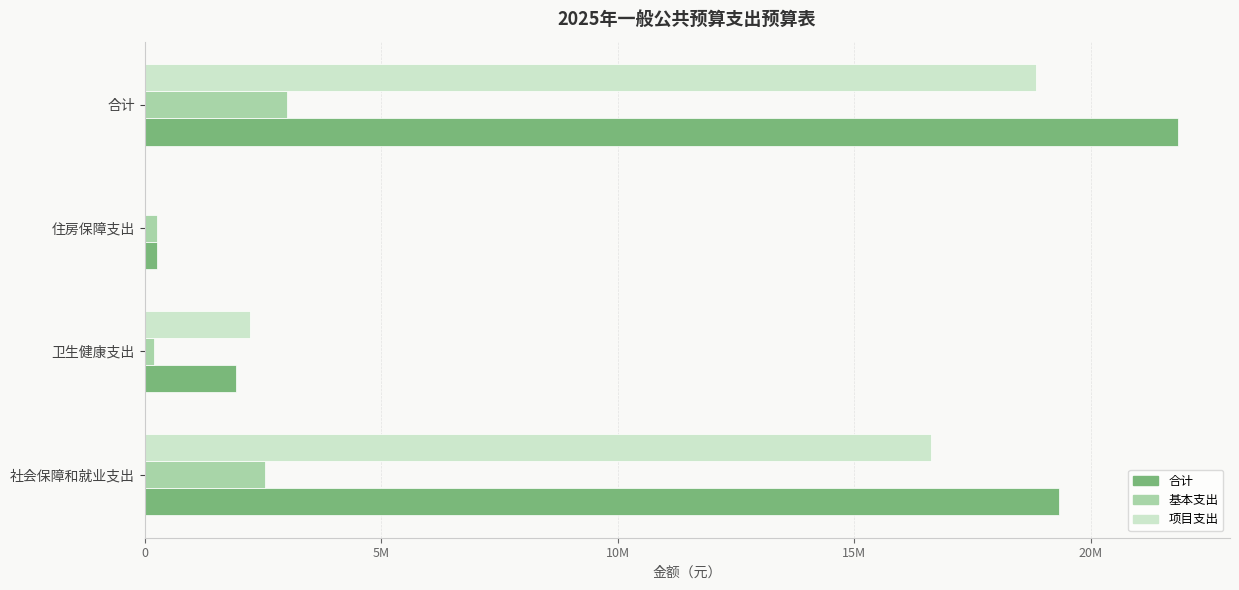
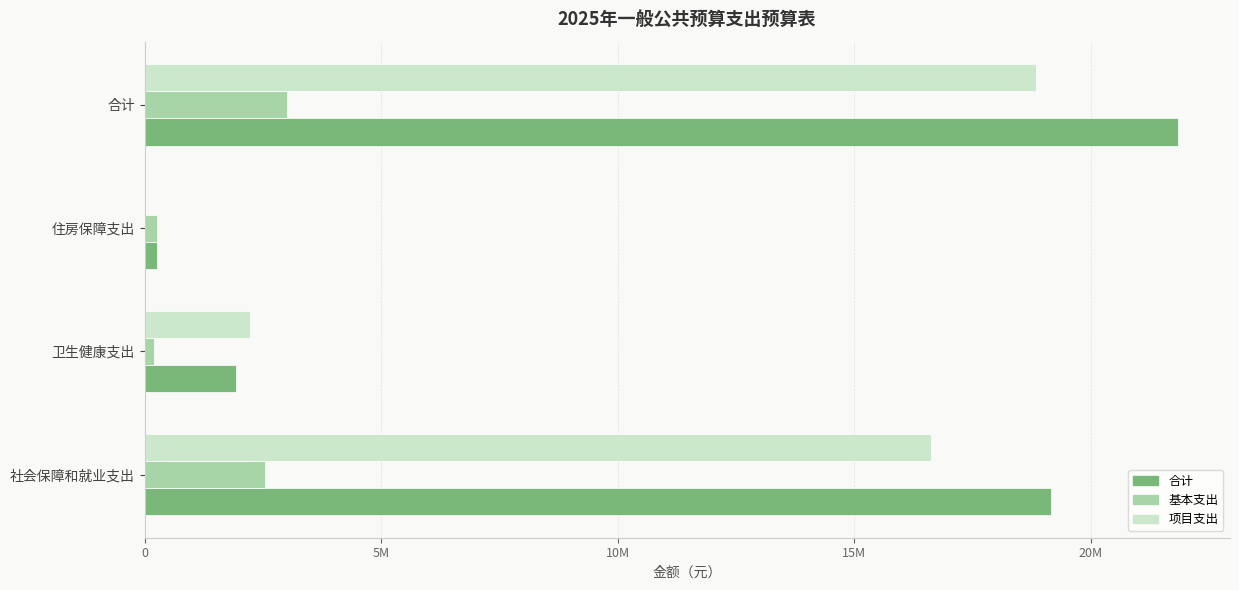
  {
    "合计": {
      "合计": 21800000,
      "住房保障支出": 300000,
      "卫生健康支出": 1900000,
-     "社会保障和就业支出": 19300000
+     "社会保障和就业支出": 19200000
    }
  }
